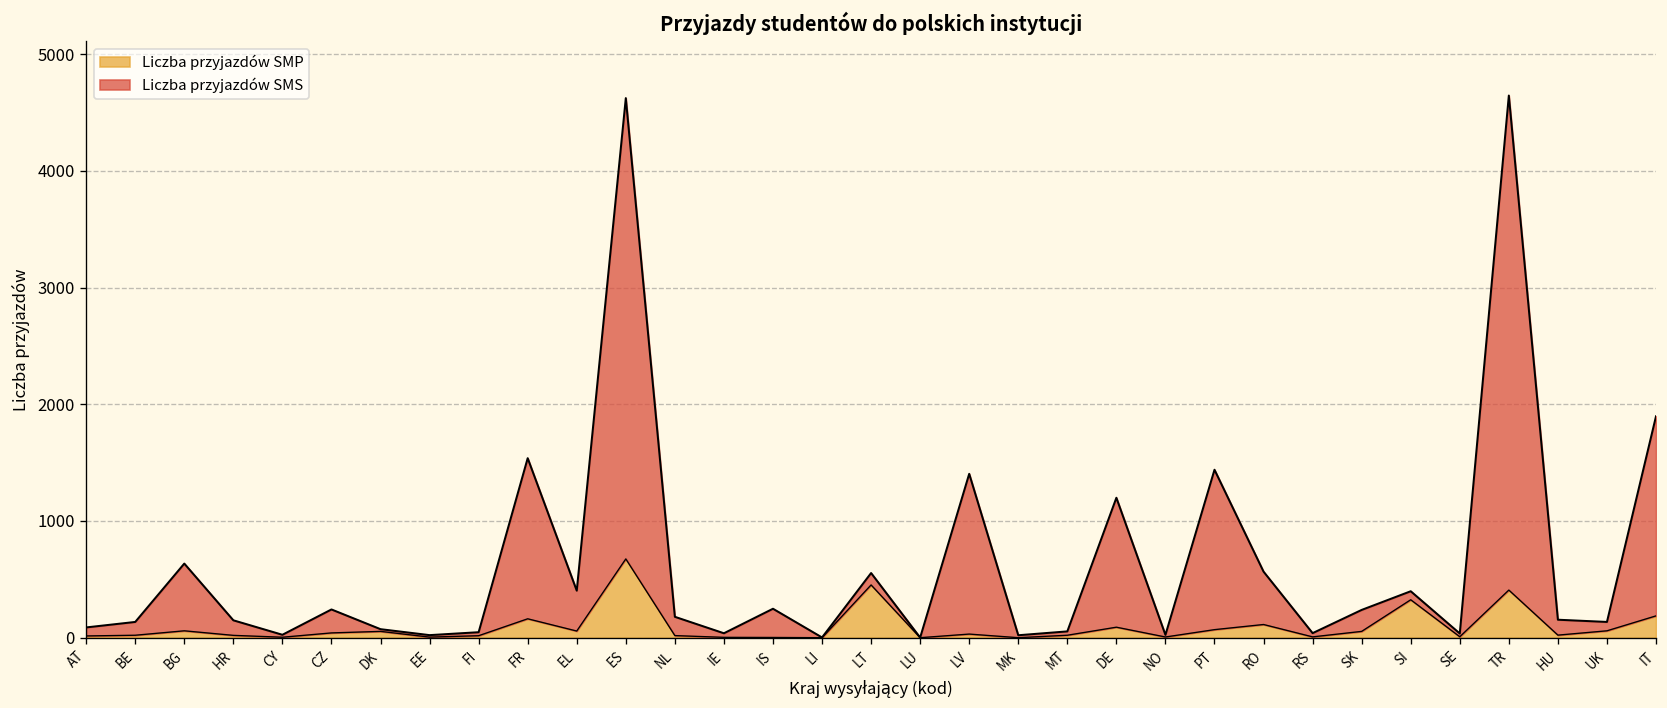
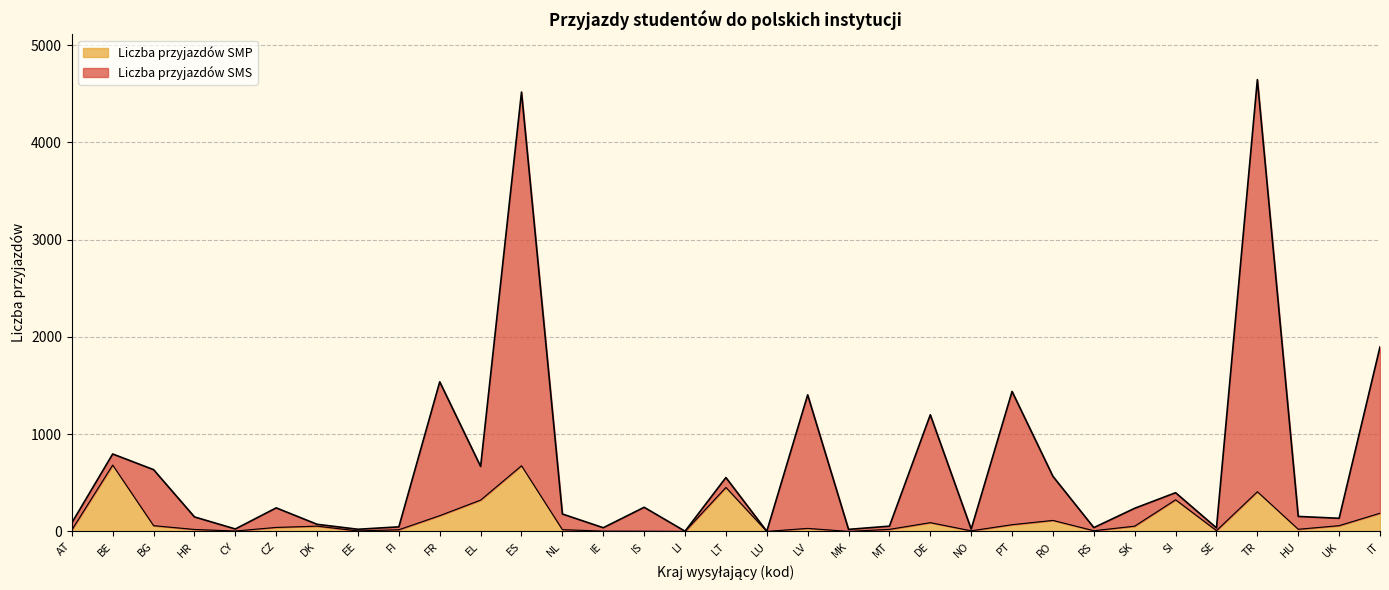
  {
    "Liczba przyjazdów SMP": {
      "AT": 0,
-     "BE": 0,
+     "BE": 700,
      "BG": 100,
      "HR": 0,
      "CZ": 0,
      "FI": 0,
      "FR": 200,
-     "EL": 100,
+     "EL": 300,
      "ES": 700,
      "NL": 0,
      "IE": 0,
      "IS": 0,
      "LT": 500,
      "LV": 0,
      "MT": 0,
      "DE": 100,
      "PT": 100,
      "RO": 100,
      "RS": 0,
      "SK": 100,
      "SI": 300,
      "SE": 0,
      "TR": 400,
      "HU": 0,
      "UK": 100,
      "IT": 200
    },
    "Liczba przyjazdów SMS": {
      "AT": 100,
      "BE": 100,
      "BG": 600,
      "HR": 100,
      "CZ": 200,
      "FI": 0,
      "FR": 1400,
      "EL": 300,
-     "ES": 3900,
+     "ES": 3800,
      "NL": 200,
      "IE": 0,
      "IS": 200,
      "LT": 100,
      "LV": 1400,
      "MT": 0,
      "DE": 1100,
      "PT": 1400,
      "RO": 500,
      "RS": 0,
      "SK": 200,
      "SI": 100,
      "SE": 0,
      "TR": 4200,
      "HU": 100,
      "UK": 100,
      "IT": 1700
    }
  }
